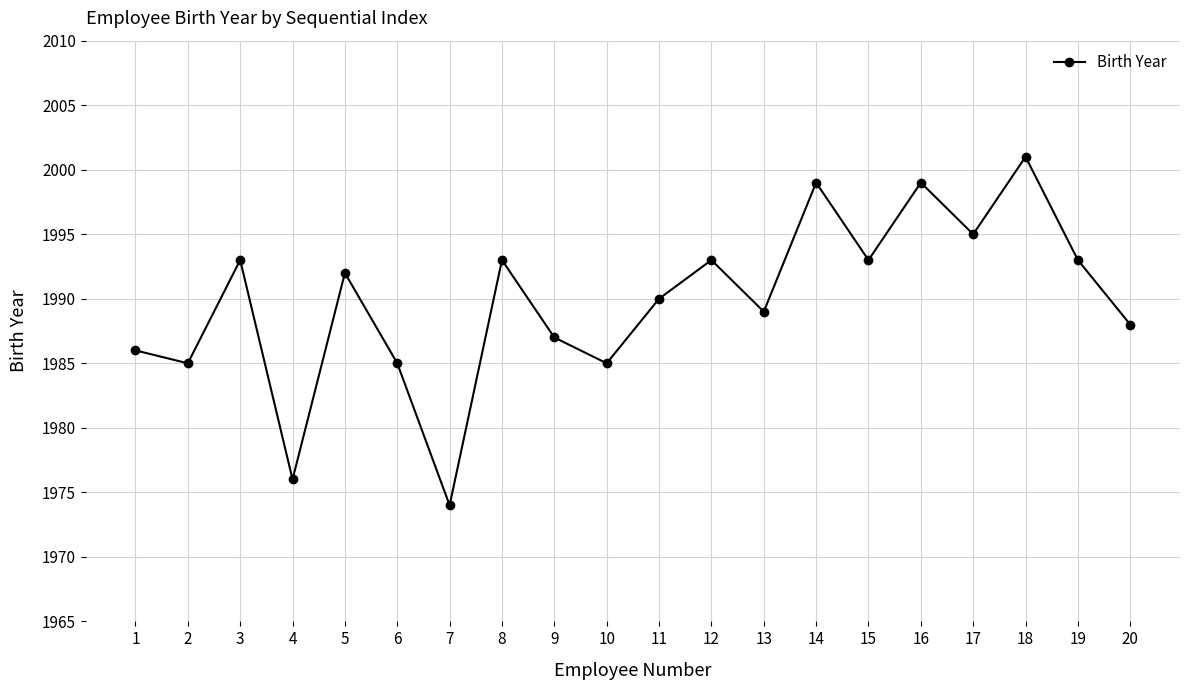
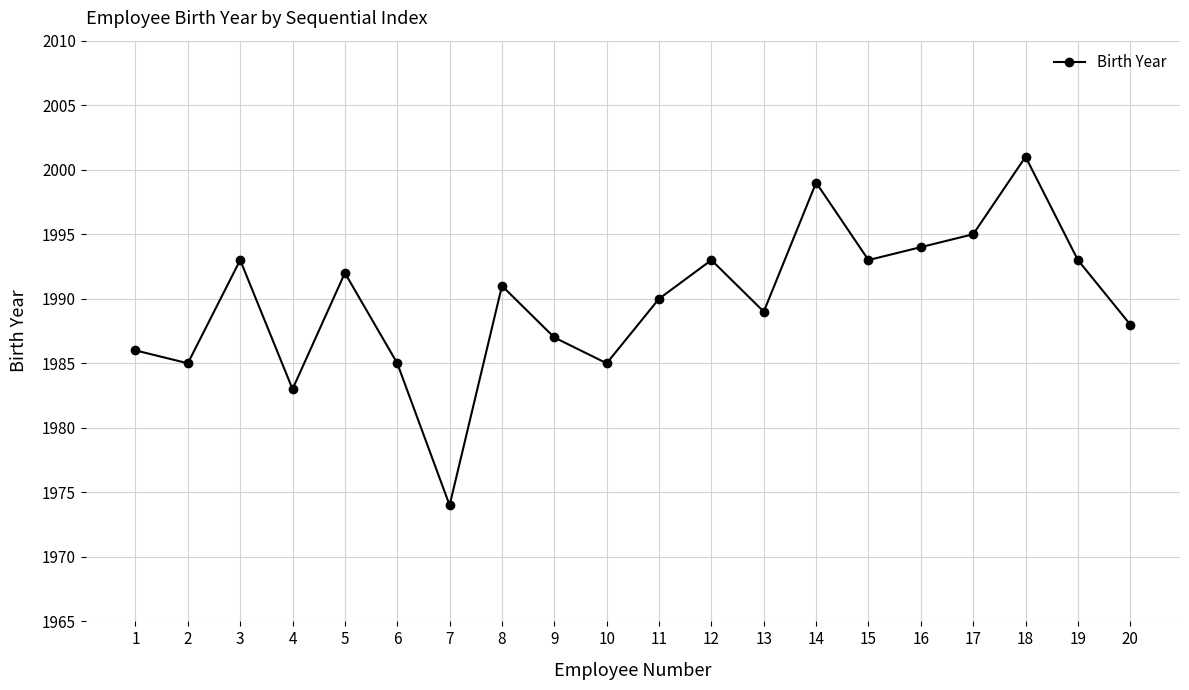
  {
    "1": 1986,
    "2": 1985,
    "3": 1993,
-   "4": 1976,
+   "4": 1983,
    "5": 1992,
    "6": 1985,
    "7": 1974,
-   "8": 1993,
+   "8": 1991,
    "9": 1987,
    "10": 1985,
    "11": 1990,
    "12": 1993,
    "13": 1989,
    "14": 1999,
    "15": 1993,
-   "16": 1999,
+   "16": 1994,
    "17": 1995,
    "18": 2001,
    "19": 1993,
    "20": 1988
  }
